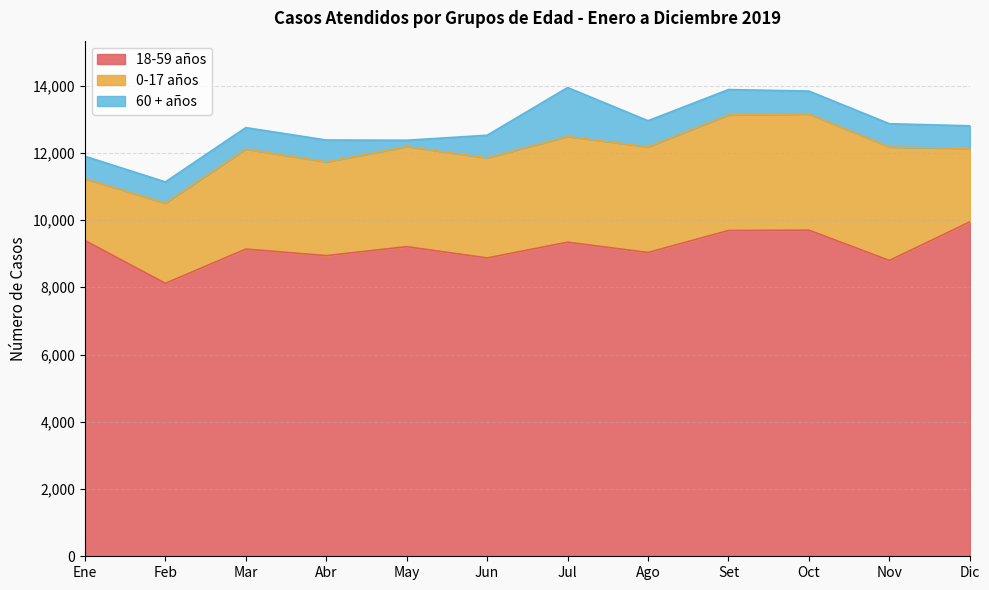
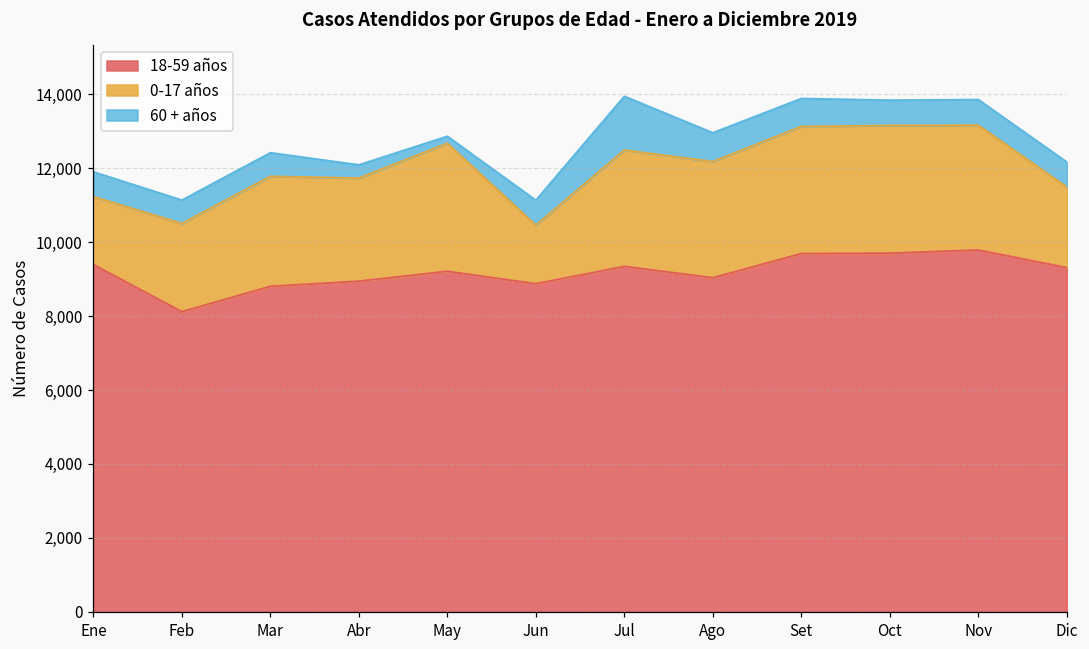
  {
    "18-59 años": {
      "Ene": "9,400",
      "Feb": "8,100",
-     "Mar": "9,100",
+     "Mar": "8,800",
      "Abr": "8,900",
      "May": "9,200",
      "Jun": "8,900",
      "Jul": "9,300",
      "Ago": "9,000",
      "Set": "9,700",
      "Oct": "9,700",
-     "Nov": "8,800",
-     "Dic": "9,900"
+     "Nov": "9,800",
+     "Dic": "9,300"
    },
    "0-17 años": {
      "Ene": "1,800",
      "Feb": "2,400",
      "Mar": "3,000",
      "Abr": "2,800",
-     "May": "3,000",
-     "Jun": "3,000",
+     "May": "3,500",
+     "Jun": "1,600",
      "Jul": "3,100",
      "Ago": "3,100",
      "Set": "3,400",
      "Oct": "3,500",
      "Nov": "3,400",
      "Dic": "2,200"
    },
    "60 + años": {
      "Ene": "700",
      "Feb": "600",
      "Mar": "600",
-     "Abr": "700",
+     "Abr": "400",
      "May": "200",
      "Jun": "700",
      "Jul": "1,500",
      "Ago": "800",
      "Set": "800",
      "Oct": "700",
      "Nov": "700",
      "Dic": "700"
    }
  }
